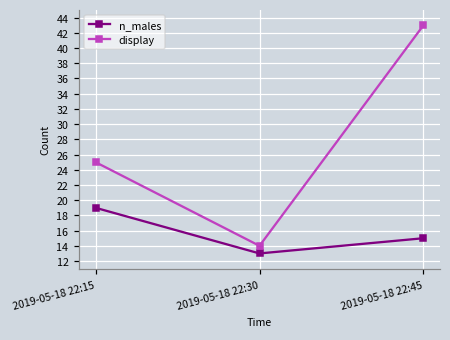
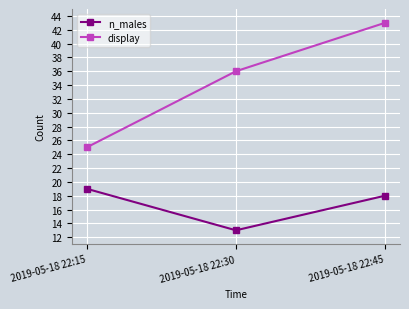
  {
    "n_males": {
      "2019-05-18 22:15": 19,
      "2019-05-18 22:30": 13,
-     "2019-05-18 22:45": 15
+     "2019-05-18 22:45": 18
    },
    "display": {
      "2019-05-18 22:15": 25,
-     "2019-05-18 22:30": 14,
+     "2019-05-18 22:30": 36,
      "2019-05-18 22:45": 43
    }
  }
